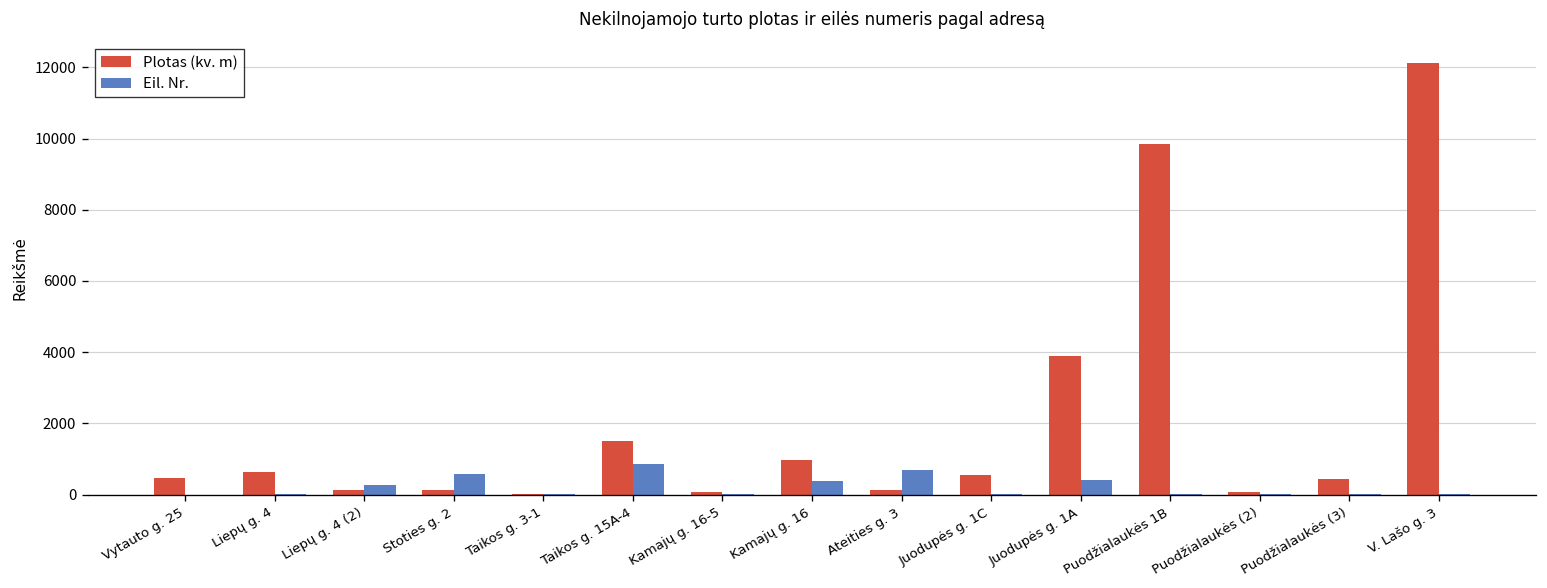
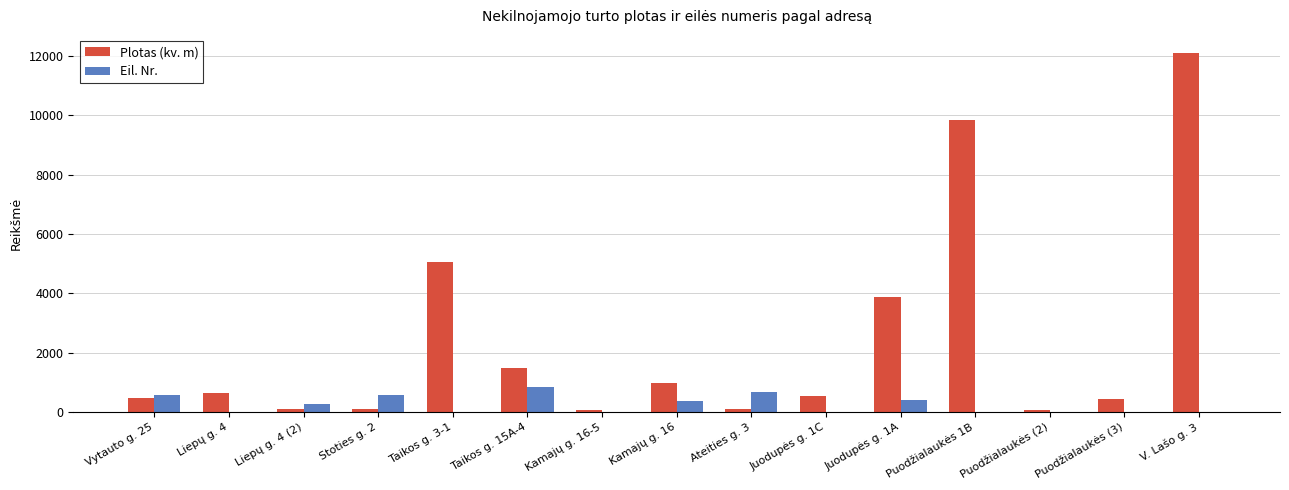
  {
    "Plotas (kv. m)": {
      "Vytauto g. 25": 500,
      "Liepų g. 4": 600,
      "Liepų g. 4 (2)": 100,
      "Stoties g. 2": 100,
-     "Taikos g. 3-1": 0,
+     "Taikos g. 3-1": 5100,
      "Taikos g. 15A-4": 1500,
      "Kamajų g. 16": 1000,
      "Ateities g. 3": 100,
      "Juodupės g. 1C": 600,
      "Juodupės g. 1A": 3900,
      "Puodžialaukės 1B": 9800,
      "Puodžialaukės (3)": 400,
      "V. Lašo g. 3": 12100
    },
    "Eil. Nr.": {
-     "Vytauto g. 25": 0,
+     "Vytauto g. 25": 600,
      "Liepų g. 4 (2)": 300,
      "Stoties g. 2": 600,
      "Taikos g. 15A-4": 900,
      "Kamajų g. 16": 400,
      "Ateities g. 3": 700,
      "Juodupės g. 1A": 400
    }
  }
